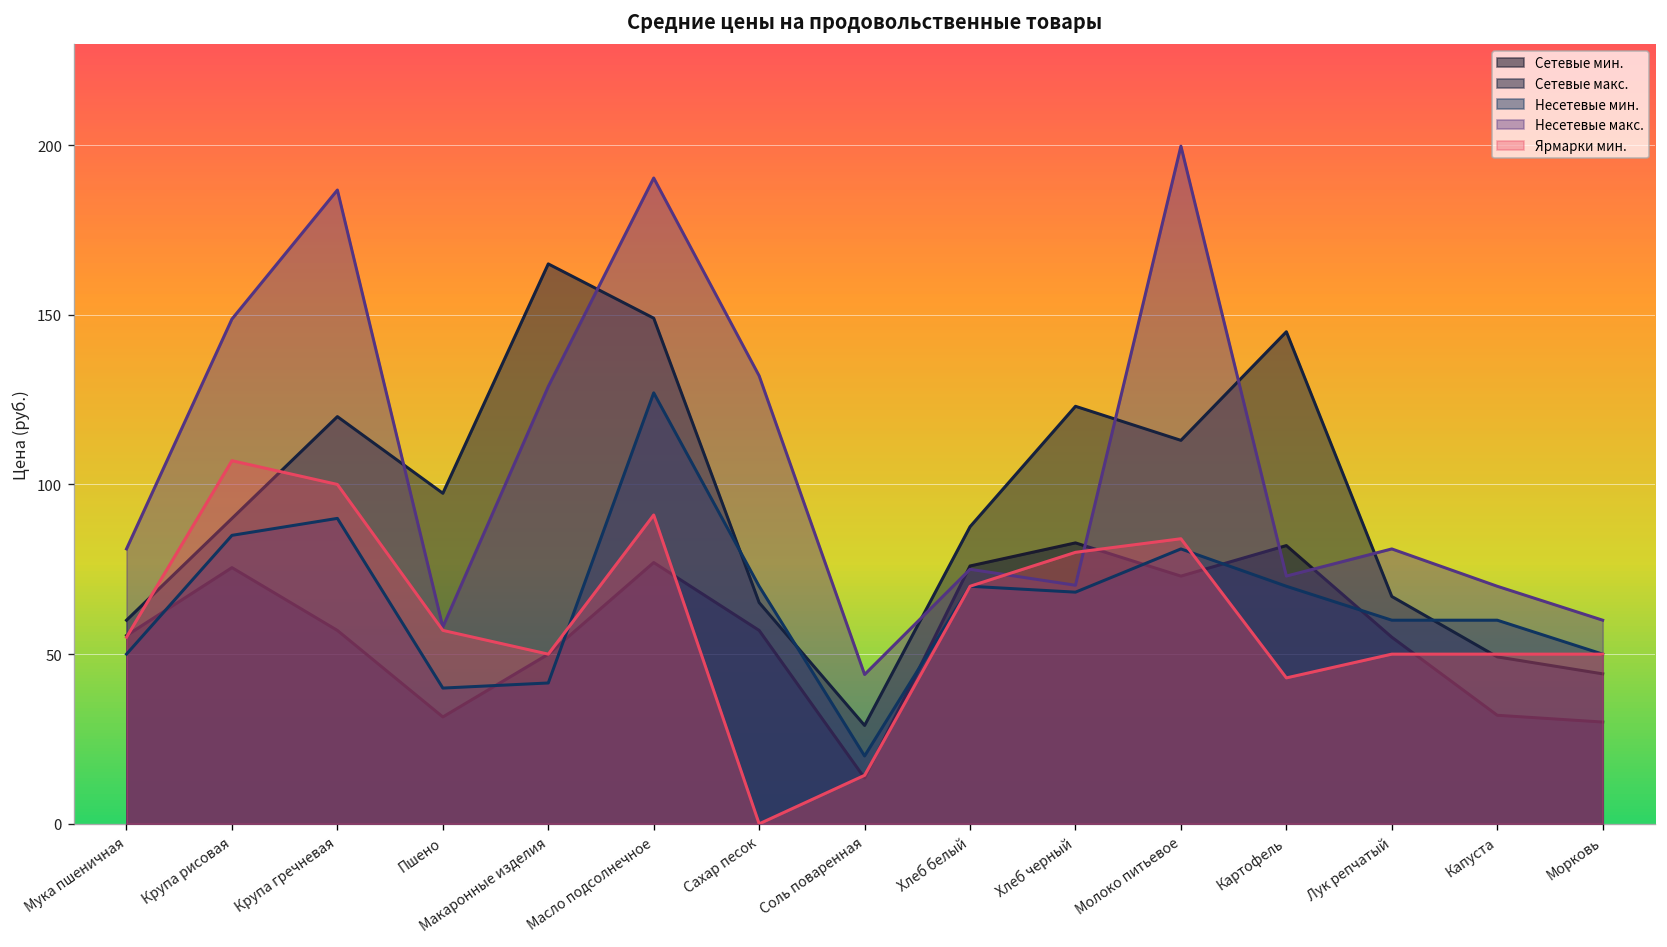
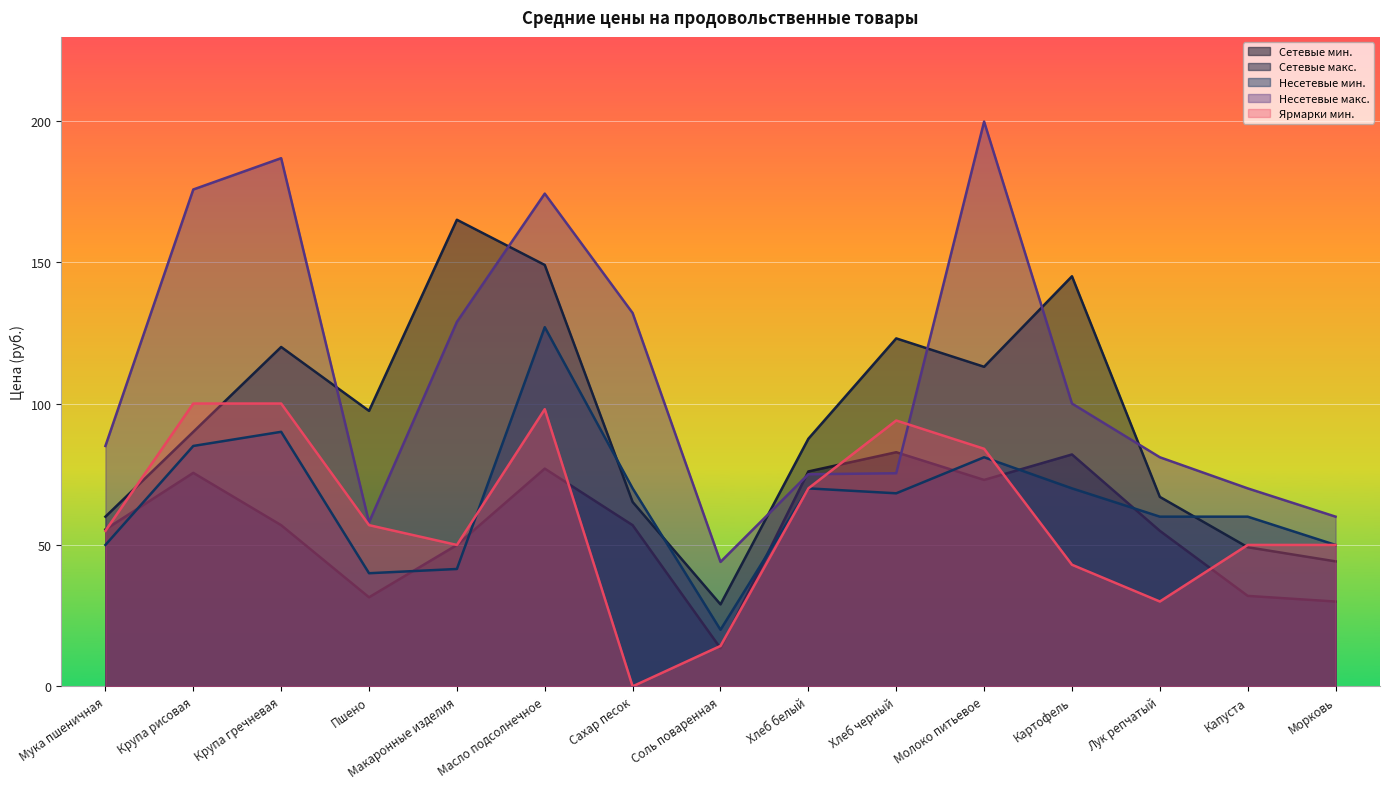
  {
    "Несетевые макс.": {
-     "Мука пшеничная": 81,
-     "Крупа рисовая": 149,
+     "Мука пшеничная": 85,
+     "Крупа рисовая": 176,
      "Крупа гречневая": 187,
      "Пшено": 58,
      "Макаронные изделия": 129,
-     "Масло подсолнечное": 190,
+     "Масло подсолнечное": 174,
      "Сахар песок": 132,
      "Соль поваренная": 44,
      "Хлеб белый": 75,
-     "Хлеб черный": 70,
+     "Хлеб черный": 75,
      "Молоко питьевое": 200,
-     "Картофель": 73,
+     "Картофель": 100,
      "Лук репчатый": 81,
      "Капуста": 70,
      "Морковь": 60
    },
    "Ярмарки мин.": {
-     "Крупа рисовая": 107,
+     "Крупа рисовая": 100,
      "Крупа гречневая": 100,
      "Пшено": 57,
-     "Масло подсолнечное": 91,
+     "Масло подсолнечное": 98,
      "Сахар песок": 0,
-     "Хлеб черный": 80,
+     "Хлеб черный": 94,
      "Молоко питьевое": 84,
      "Картофель": 43,
-     "Лук репчатый": 50
+     "Лук репчатый": 30
    }
  }
